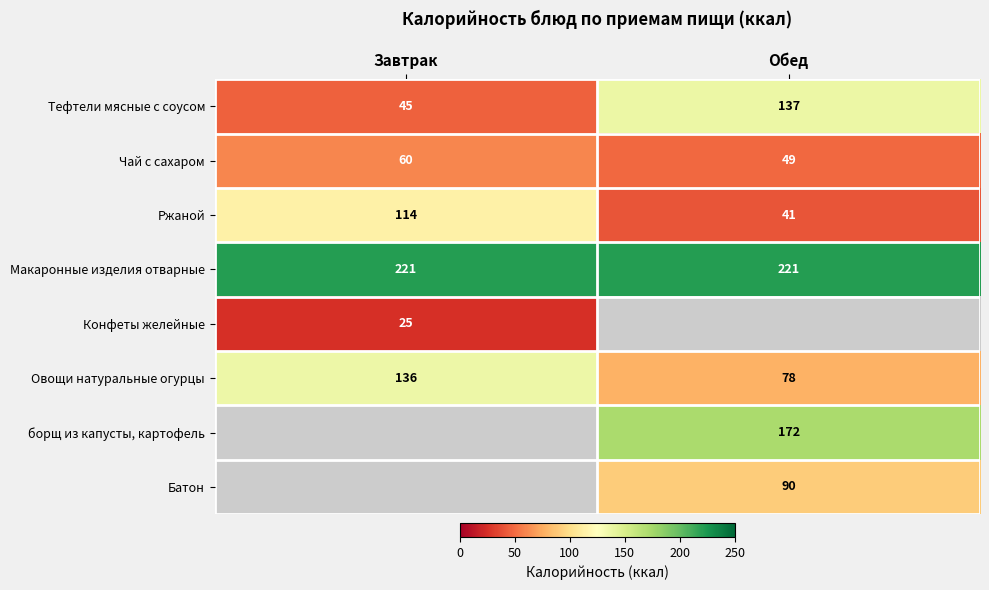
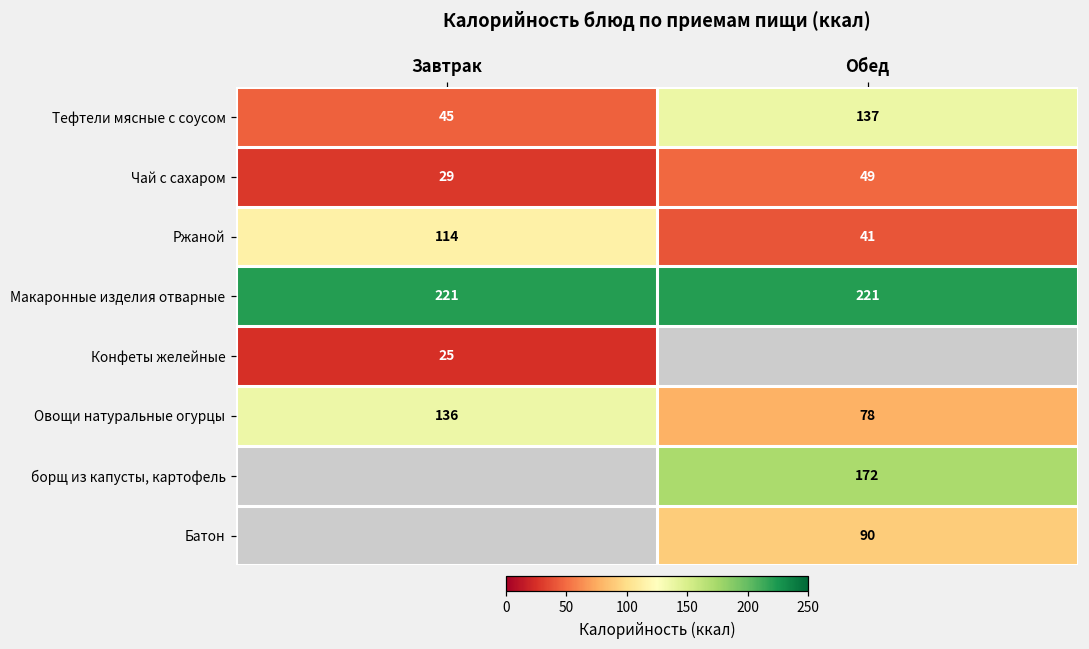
  {
    "Тефтели мясные с соусом": {
      "Завтрак": 45,
      "Обед": 137
    },
    "Чай с сахаром": {
-     "Завтрак": 60,
+     "Завтрак": 29,
      "Обед": 49
    },
    "Ржаной": {
      "Завтрак": 114,
      "Обед": 41
    },
    "Макаронные изделия отварные": {
      "Завтрак": 221,
      "Обед": 221
    },
    "Конфеты желейные": {
      "Завтрак": 25
    },
    "Овощи натуральные огурцы": {
      "Завтрак": 136,
      "Обед": 78
    },
    "борщ из капусты, картофель": {
      "Обед": 172
    },
    "Батон": {
      "Обед": 90
    }
  }
